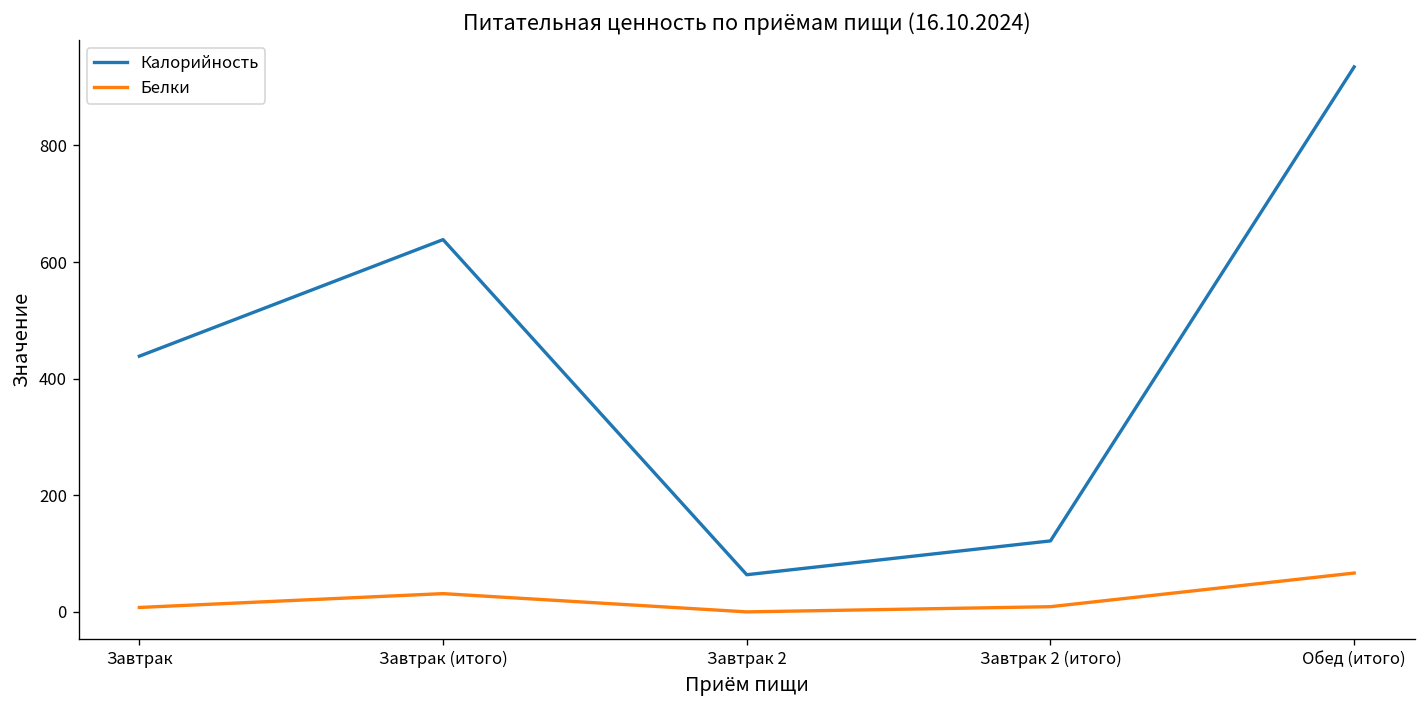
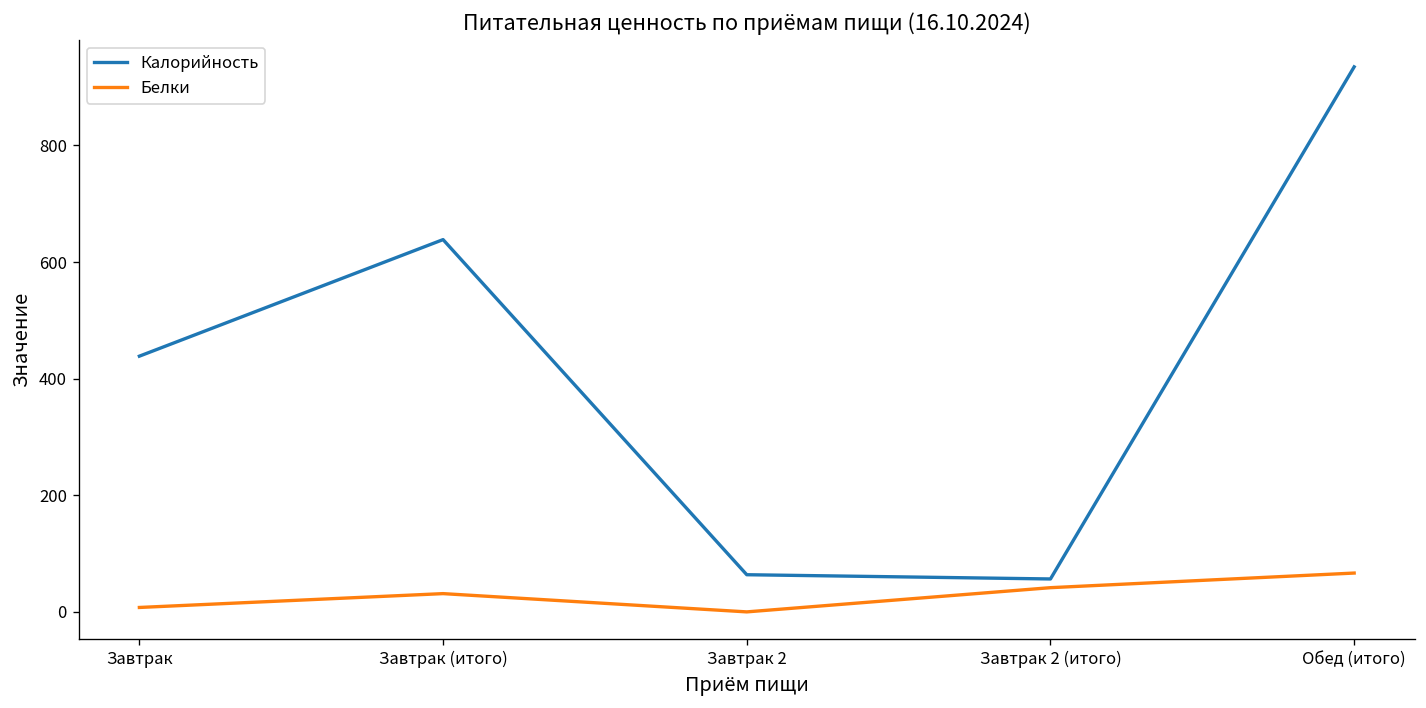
  {
    "Калорийность": {
      "Завтрак": 440,
      "Завтрак (итого)": 640,
      "Завтрак 2": 60,
-     "Завтрак 2 (итого)": 120,
+     "Завтрак 2 (итого)": 60,
      "Обед (итого)": 930
    },
    "Белки": {
      "Завтрак": 10,
      "Завтрак (итого)": 30,
      "Завтрак 2": 0,
-     "Завтрак 2 (итого)": 10,
+     "Завтрак 2 (итого)": 40,
      "Обед (итого)": 70
    }
  }
